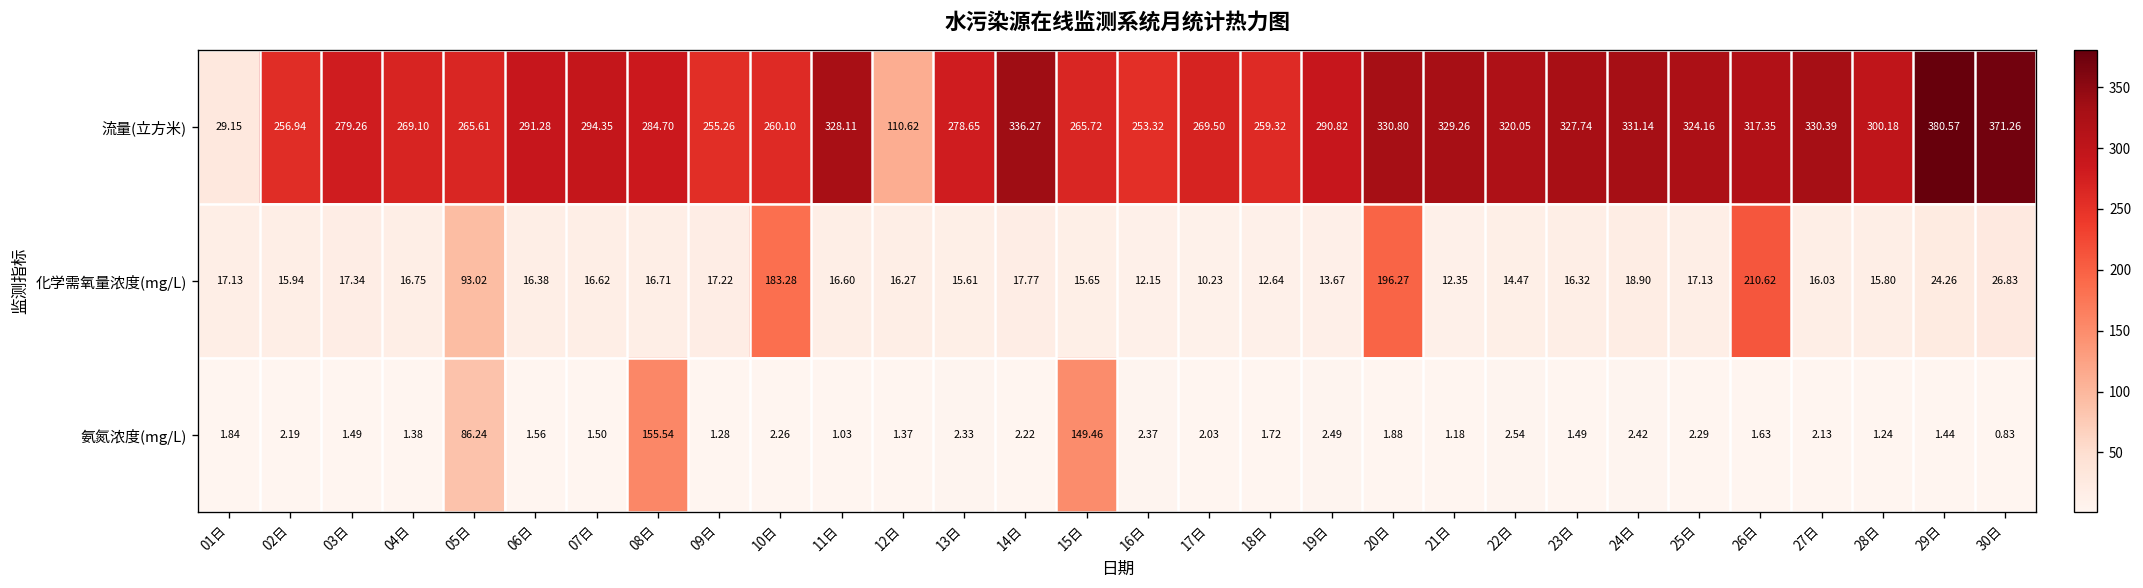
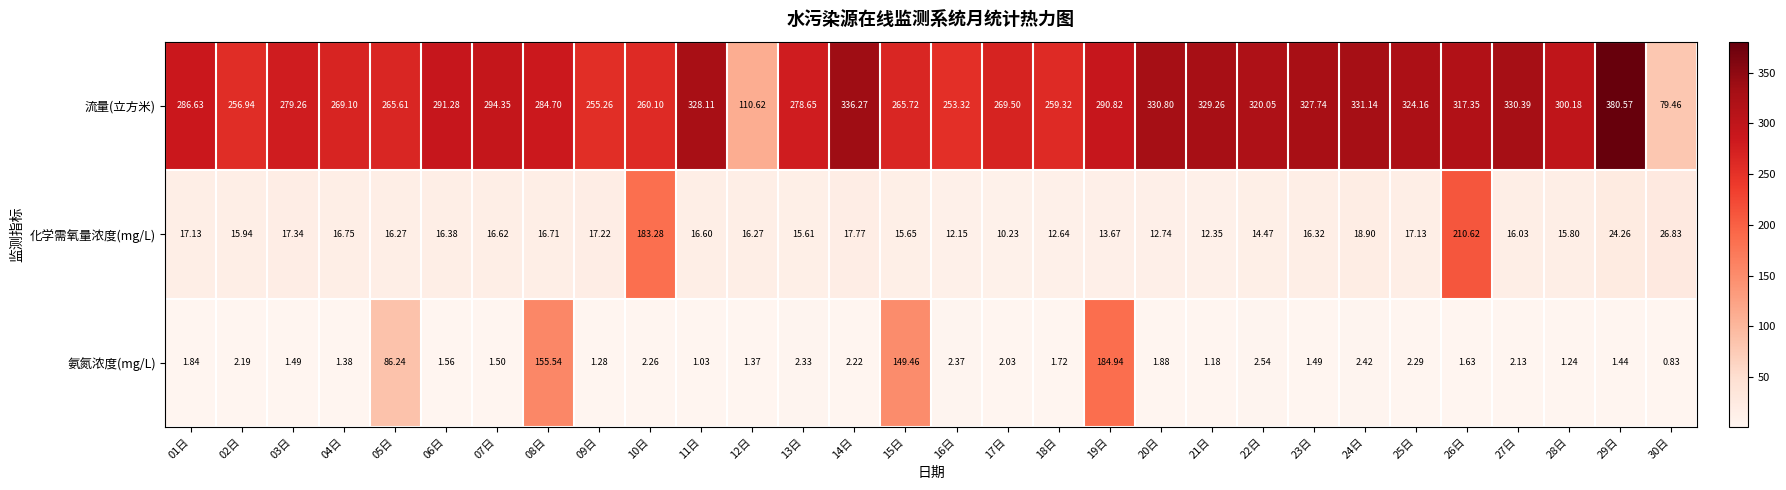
  {
    "流量(立方米)": {
-     "01日": 29.15,
+     "01日": 286.63,
      "02日": 256.94,
      "03日": 279.26,
      "04日": 269.10,
      "05日": 265.61,
      "06日": 291.28,
      "07日": 294.35,
      "08日": 284.70,
      "09日": 255.26,
      "10日": 260.10,
      "11日": 328.11,
      "12日": 110.62,
      "13日": 278.65,
      "14日": 336.27,
      "15日": 265.72,
      "16日": 253.32,
      "17日": 269.50,
      "18日": 259.32,
      "19日": 290.82,
      "20日": 330.80,
      "21日": 329.26,
      "22日": 320.05,
      "23日": 327.74,
      "24日": 331.14,
      "25日": 324.16,
      "26日": 317.35,
      "27日": 330.39,
      "28日": 300.18,
      "29日": 380.57,
-     "30日": 371.26
+     "30日": 79.46
    },
    "化学需氧量浓度(mg/L)": {
      "01日": 17.13,
      "02日": 15.94,
      "03日": 17.34,
      "04日": 16.75,
-     "05日": 93.02,
+     "05日": 16.27,
      "06日": 16.38,
      "07日": 16.62,
      "08日": 16.71,
      "09日": 17.22,
      "10日": 183.28,
      "11日": 16.60,
      "12日": 16.27,
      "13日": 15.61,
      "14日": 17.77,
      "15日": 15.65,
      "16日": 12.15,
      "17日": 10.23,
      "18日": 12.64,
      "19日": 13.67,
-     "20日": 196.27,
+     "20日": 12.74,
      "21日": 12.35,
      "22日": 14.47,
      "23日": 16.32,
      "24日": 18.90,
      "25日": 17.13,
      "26日": 210.62,
      "27日": 16.03,
      "28日": 15.80,
      "29日": 24.26,
      "30日": 26.83
    },
    "氨氮浓度(mg/L)": {
      "01日": 1.84,
      "02日": 2.19,
      "03日": 1.49,
      "04日": 1.38,
      "05日": 86.24,
      "06日": 1.56,
      "07日": 1.50,
      "08日": 155.54,
      "09日": 1.28,
      "10日": 2.26,
      "11日": 1.03,
      "12日": 1.37,
      "13日": 2.33,
      "14日": 2.22,
      "15日": 149.46,
      "16日": 2.37,
      "17日": 2.03,
      "18日": 1.72,
-     "19日": 2.49,
+     "19日": 184.94,
      "20日": 1.88,
      "21日": 1.18,
      "22日": 2.54,
      "23日": 1.49,
      "24日": 2.42,
      "25日": 2.29,
      "26日": 1.63,
      "27日": 2.13,
      "28日": 1.24,
      "29日": 1.44,
      "30日": 0.83
    }
  }
